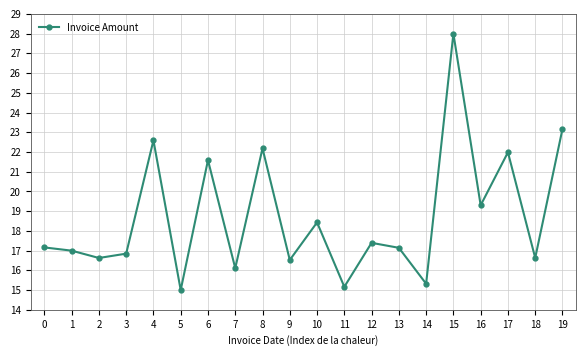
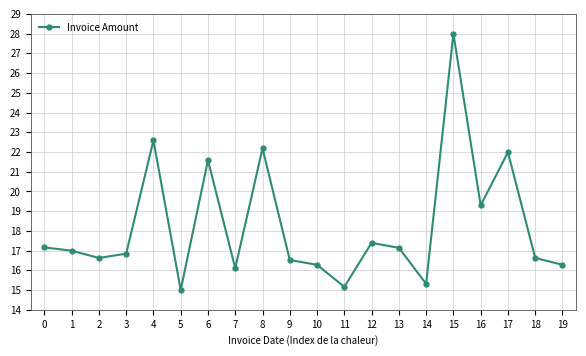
  {
    "0": 17.2,
    "1": 17.0,
    "2": 16.6,
    "3": 16.8,
    "4": 22.6,
    "5": 15.0,
    "6": 21.6,
    "7": 16.1,
    "8": 22.2,
    "9": 16.5,
-   "10": 18.4,
+   "10": 16.3,
    "11": 15.2,
    "12": 17.4,
    "13": 17.1,
    "14": 15.3,
    "15": 28.0,
    "16": 19.3,
    "17": 22.0,
    "18": 16.6,
-   "19": 23.2
+   "19": 16.3
  }
